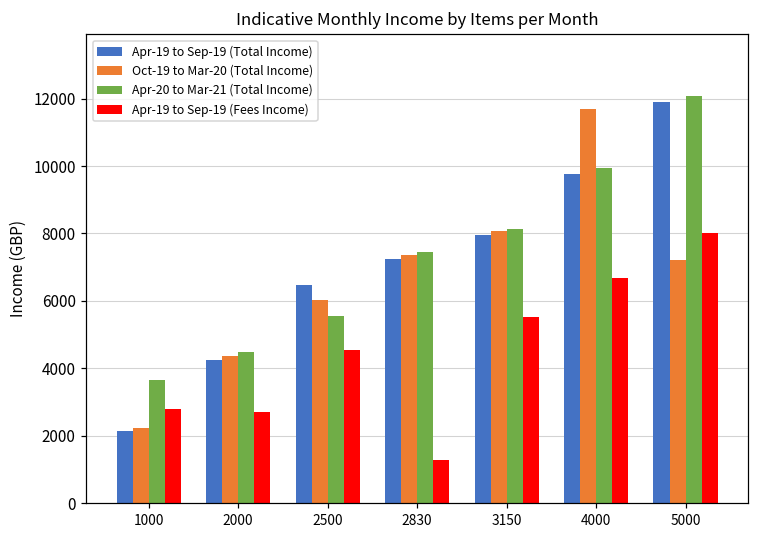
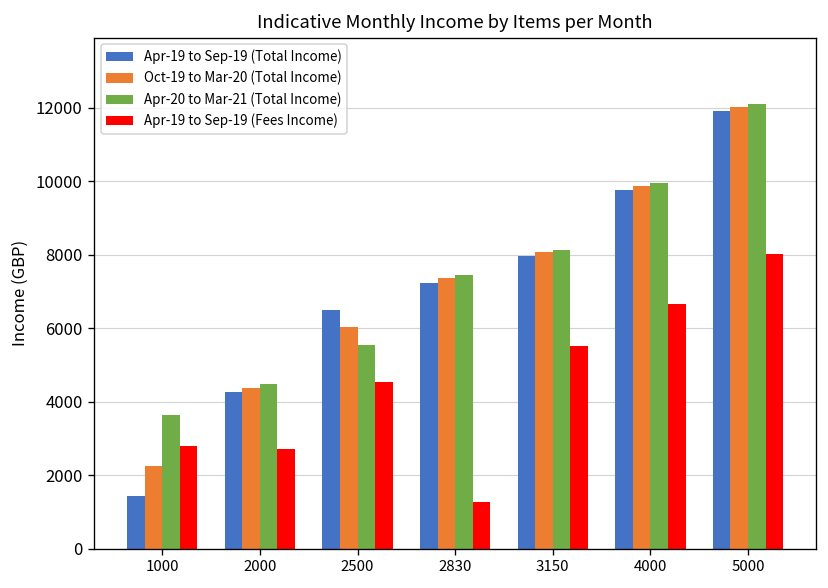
  {
    "Apr-19 to Sep-19 (Total Income)": {
-     "1000": 2100,
+     "1000": 1400,
      "2000": 4300,
      "2500": 6500,
      "2830": 7200,
      "3150": 8000,
      "4000": 9800,
      "5000": 11900
    },
    "Oct-19 to Mar-20 (Total Income)": {
      "1000": 2200,
      "2000": 4400,
      "2500": 6000,
      "2830": 7400,
      "3150": 8100,
-     "4000": 11700,
-     "5000": 7200
+     "4000": 9900,
+     "5000": 12000
    },
    "Apr-20 to Mar-21 (Total Income)": {
      "1000": 3600,
      "2000": 4500,
      "2500": 5500,
      "2830": 7500,
      "3150": 8100,
      "4000": 10000,
      "5000": 12100
    },
    "Apr-19 to Sep-19 (Fees Income)": {
      "1000": 2800,
      "2000": 2700,
      "2500": 4500,
      "2830": 1300,
      "3150": 5500,
      "4000": 6700,
      "5000": 8000
    }
  }
